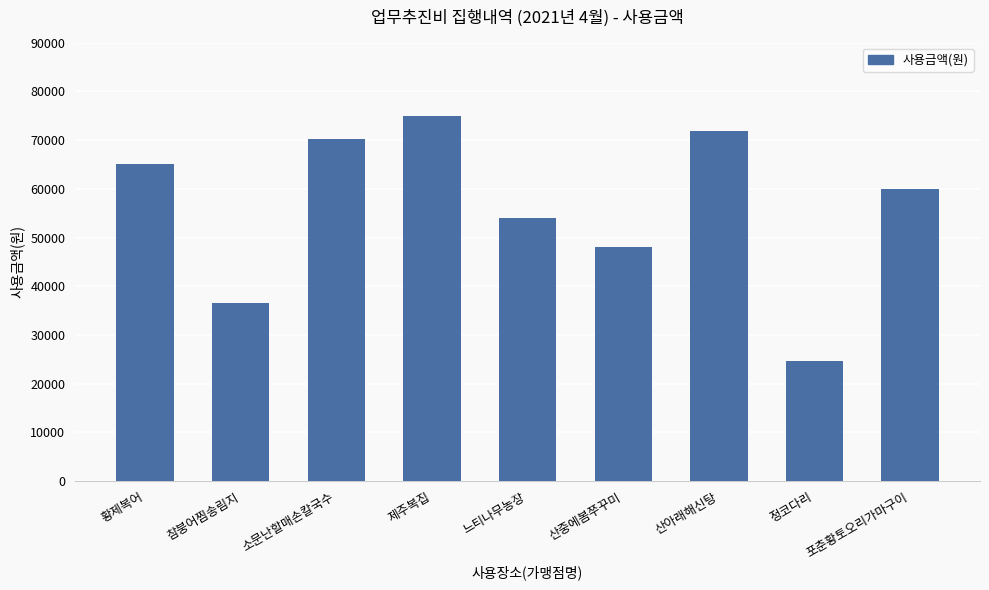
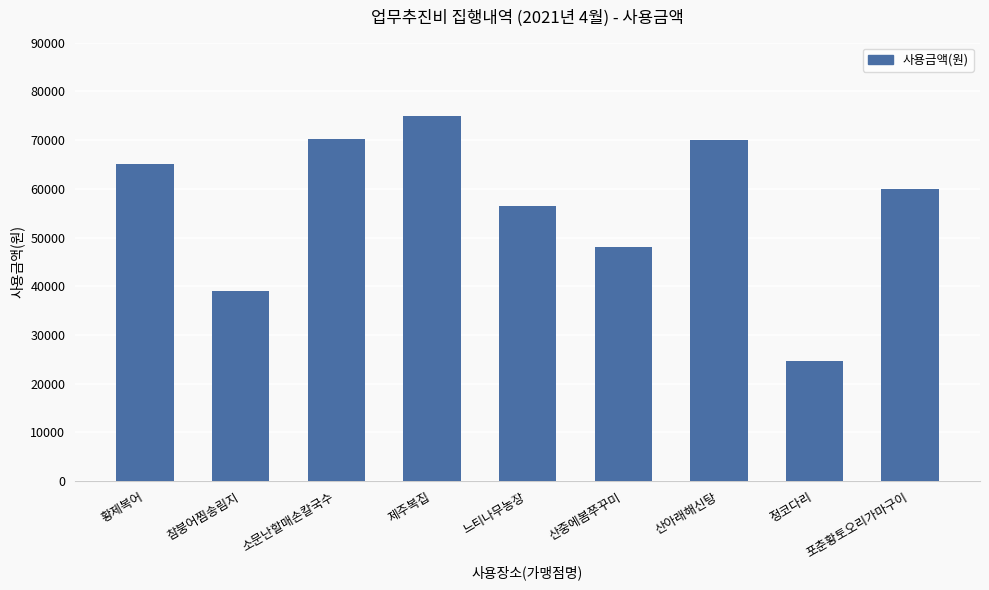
  {
    "황제복어": 65000,
-   "참붕어찜송림지": 37000,
+   "참붕어찜송림지": 39000,
    "소문난할매손칼국수": 70000,
    "제주복집": 75000,
-   "느티나무농장": 54000,
+   "느티나무농장": 56000,
    "산중에봄쭈꾸미": 48000,
-   "산아래해신탕": 72000,
+   "산아래해신탕": 70000,
    "정코다리": 25000,
    "포춘황토오리가마구이": 60000
  }
